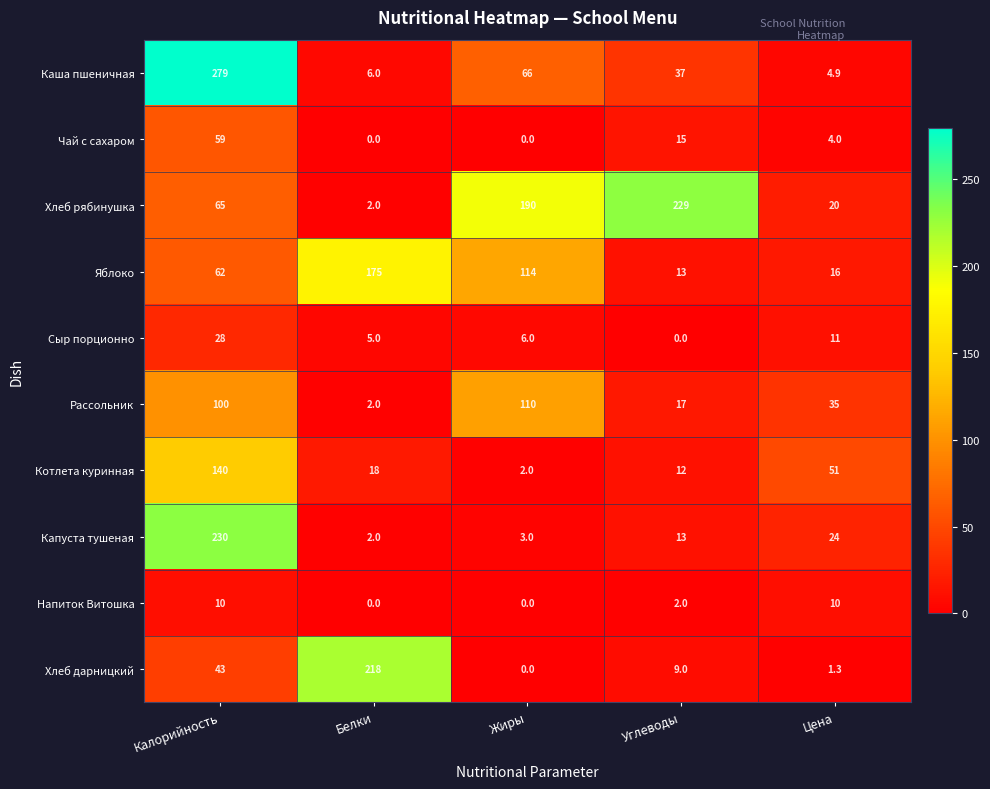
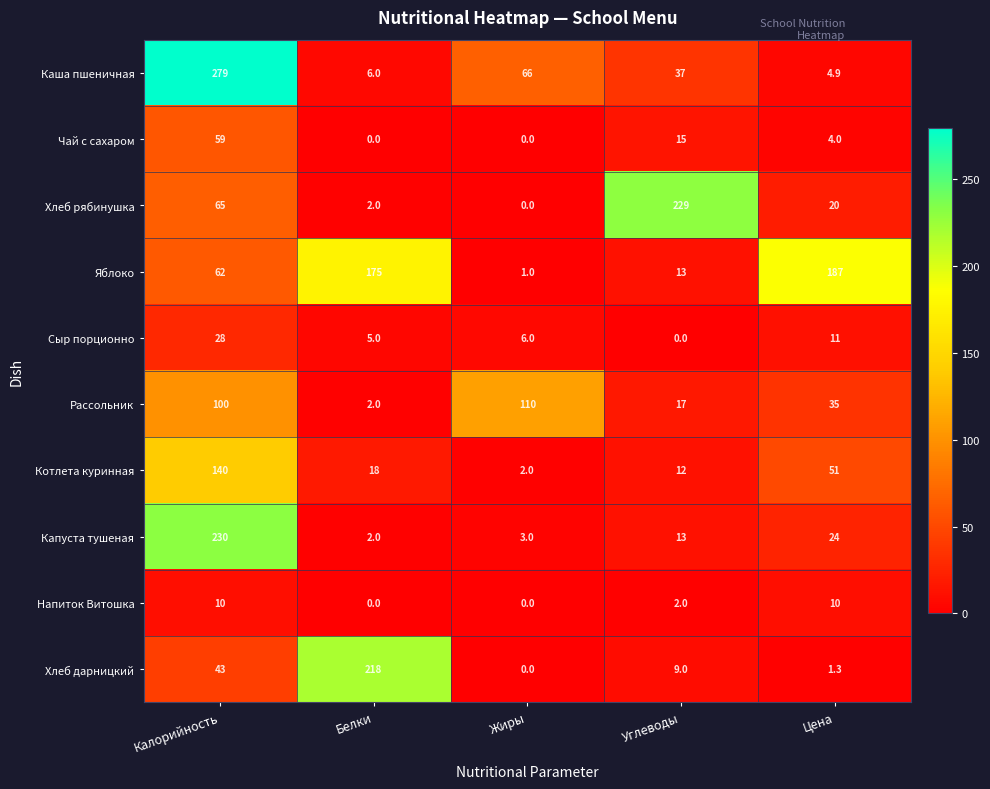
  {
    "Каша пшеничная": {
      "Калорийность": 279,
      "Белки": 6.0,
      "Жиры": 66,
      "Углеводы": 37,
      "Цена": 4.9
    },
    "Чай с сахаром": {
      "Калорийность": 59,
      "Белки": 0.0,
      "Жиры": 0.0,
      "Углеводы": 15,
      "Цена": 4.0
    },
    "Хлеб рябинушка": {
      "Калорийность": 65,
      "Белки": 2.0,
-     "Жиры": 190,
+     "Жиры": 0.0,
      "Углеводы": 229,
      "Цена": 20
    },
    "Яблоко": {
      "Калорийность": 62,
      "Белки": 175,
-     "Жиры": 114,
+     "Жиры": 1.0,
      "Углеводы": 13,
-     "Цена": 16
+     "Цена": 187
    },
    "Сыр порционно": {
      "Калорийность": 28,
      "Белки": 5.0,
      "Жиры": 6.0,
      "Углеводы": 0.0,
      "Цена": 11
    },
    "Рассольник": {
      "Калорийность": 100,
      "Белки": 2.0,
      "Жиры": 110,
      "Углеводы": 17,
      "Цена": 35
    },
    "Котлета куринная": {
      "Калорийность": 140,
      "Белки": 18,
      "Жиры": 2.0,
      "Углеводы": 12,
      "Цена": 51
    },
    "Капуста тушеная": {
      "Калорийность": 230,
      "Белки": 2.0,
      "Жиры": 3.0,
      "Углеводы": 13,
      "Цена": 24
    },
    "Напиток Витошка": {
      "Калорийность": 10,
      "Белки": 0.0,
      "Жиры": 0.0,
      "Углеводы": 2.0,
      "Цена": 10
    },
    "Хлеб дарницкий": {
      "Калорийность": 43,
      "Белки": 218,
      "Жиры": 0.0,
      "Углеводы": 9.0,
      "Цена": 1.3
    }
  }
